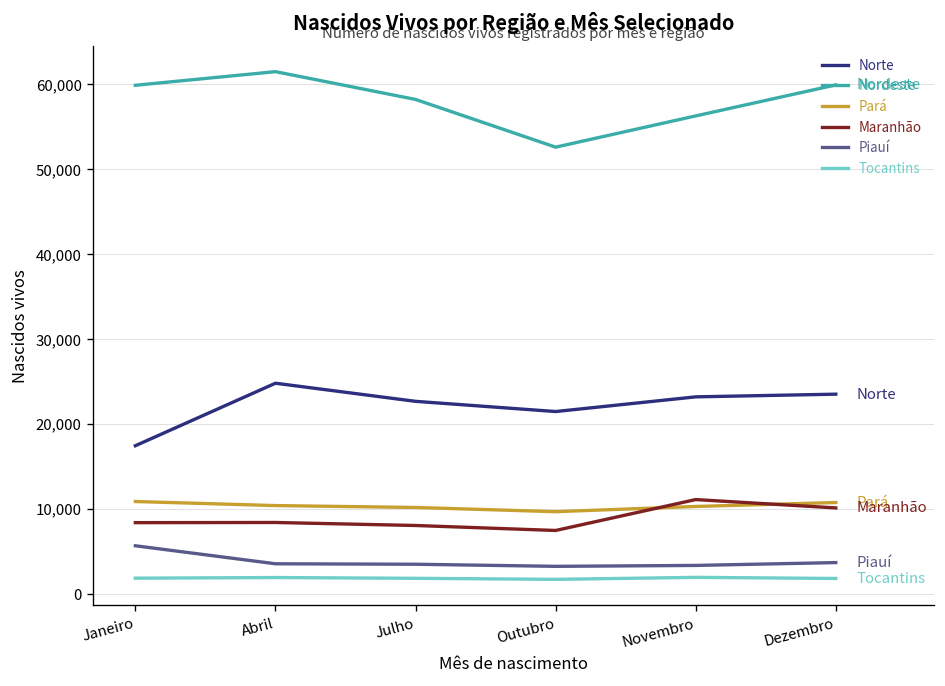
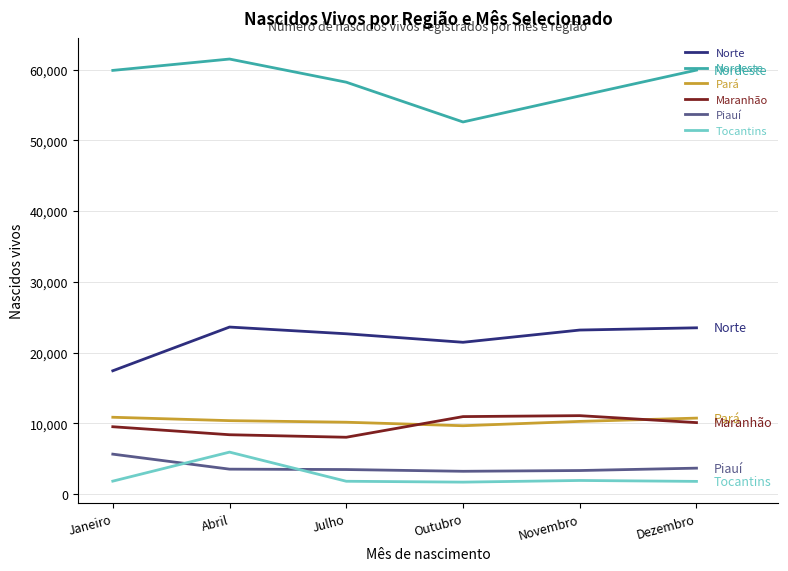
  {
    "Norte": {
      "Janeiro": "17,000",
-     "Abril": "25,000",
+     "Abril": "24,000",
      "Julho": "23,000",
      "Outubro": "21,000",
      "Novembro": "23,000",
      "Dezembro": "24,000"
    },
    "Nordeste": {
      "Janeiro": "60,000",
      "Abril": "61,000",
      "Julho": "58,000",
      "Outubro": "53,000",
      "Novembro": "56,000",
      "Dezembro": "60,000"
    },
    "Pará": {
      "Janeiro": "11,000",
      "Abril": "10,000",
      "Julho": "10,000",
      "Outubro": "10,000",
      "Novembro": "10,000",
      "Dezembro": "11,000"
    },
    "Maranhão": {
-     "Janeiro": "8,000",
+     "Janeiro": "10,000",
      "Abril": "8,000",
      "Julho": "8,000",
-     "Outubro": "7,000",
+     "Outubro": "11,000",
      "Novembro": "11,000",
      "Dezembro": "10,000"
    },
    "Piauí": {
      "Janeiro": "6,000",
      "Abril": "4,000",
      "Julho": "3,000",
      "Outubro": "3,000",
      "Novembro": "3,000",
      "Dezembro": "4,000"
    },
    "Tocantins": {
      "Janeiro": "2,000",
-     "Abril": "2,000",
+     "Abril": "6,000",
      "Julho": "2,000",
      "Outubro": "2,000",
      "Novembro": "2,000",
      "Dezembro": "2,000"
    }
  }
